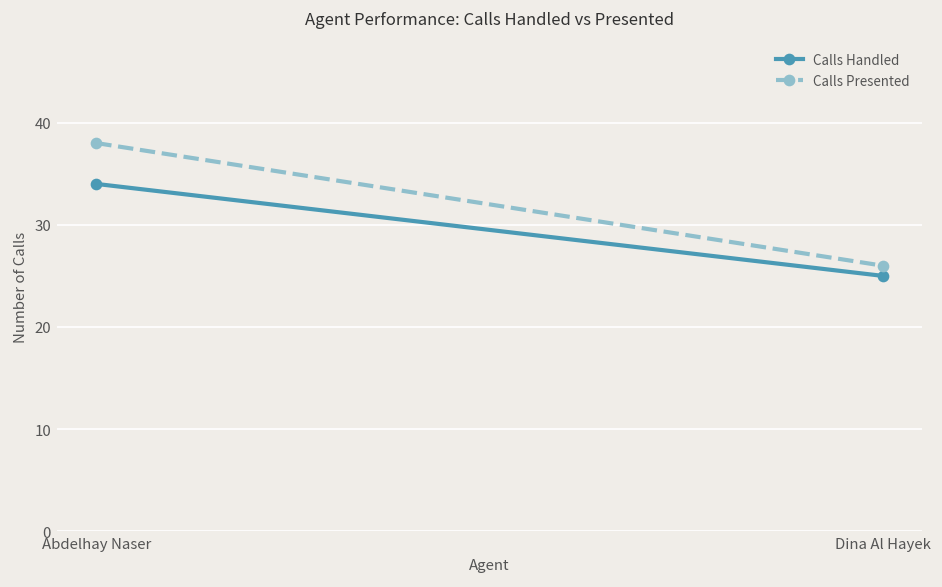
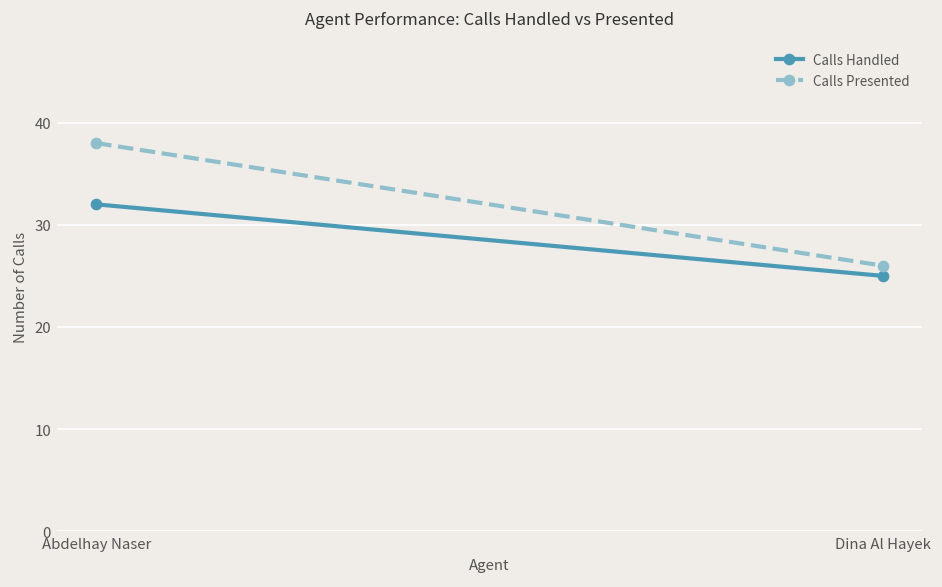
  {
    "Calls Handled": {
-     "Abdelhay Naser": 34,
+     "Abdelhay Naser": 32,
      "Dina Al Hayek": 25
    },
    "Calls Presented": {
      "Abdelhay Naser": 38,
      "Dina Al Hayek": 26
    }
  }
